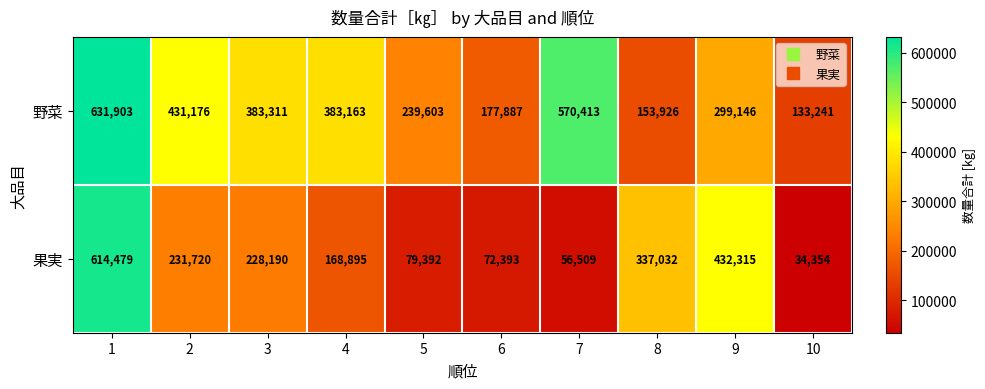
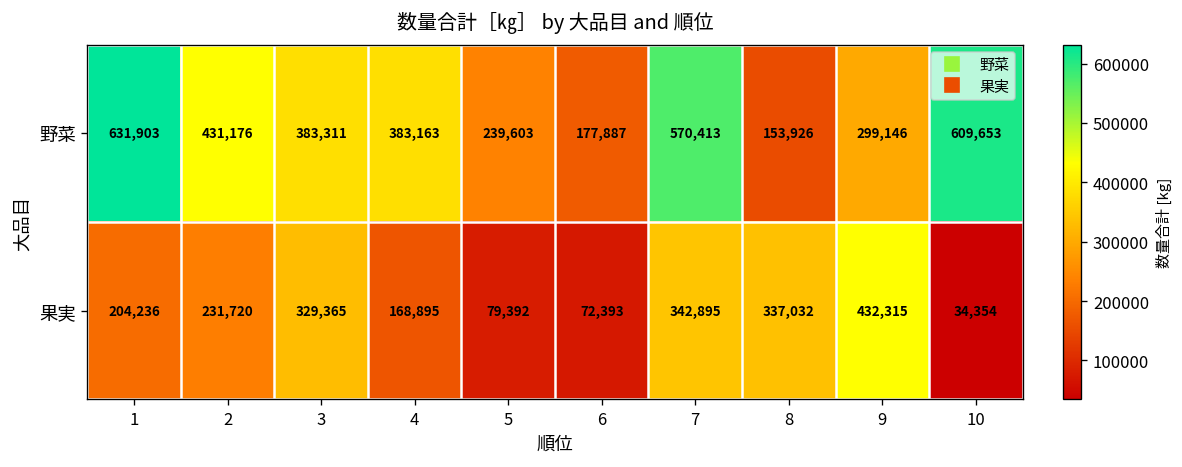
  {
    "野菜": {
      "1": "631,903",
      "2": "431,176",
      "3": "383,311",
      "4": "383,163",
      "5": "239,603",
      "6": "177,887",
      "7": "570,413",
      "8": "153,926",
      "9": "299,146",
-     "10": "133,241"
+     "10": "609,653"
    },
    "果実": {
-     "1": "614,479",
+     "1": "204,236",
      "2": "231,720",
-     "3": "228,190",
+     "3": "329,365",
      "4": "168,895",
      "5": "79,392",
      "6": "72,393",
-     "7": "56,509",
+     "7": "342,895",
      "8": "337,032",
      "9": "432,315",
      "10": "34,354"
    }
  }
